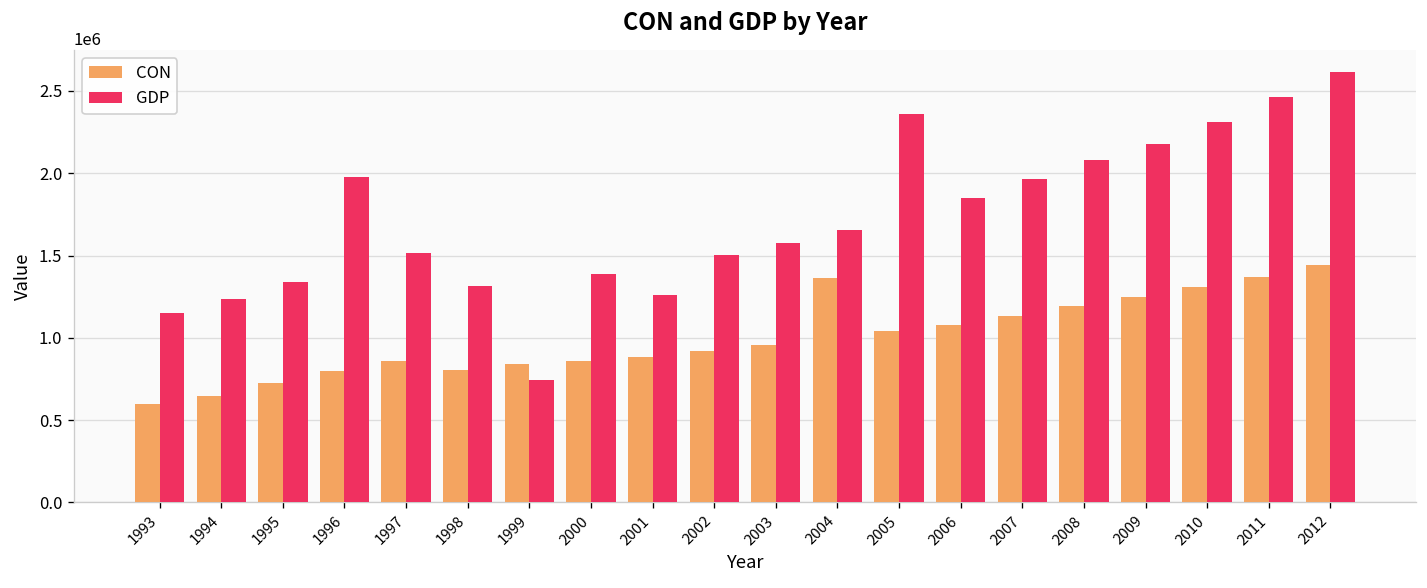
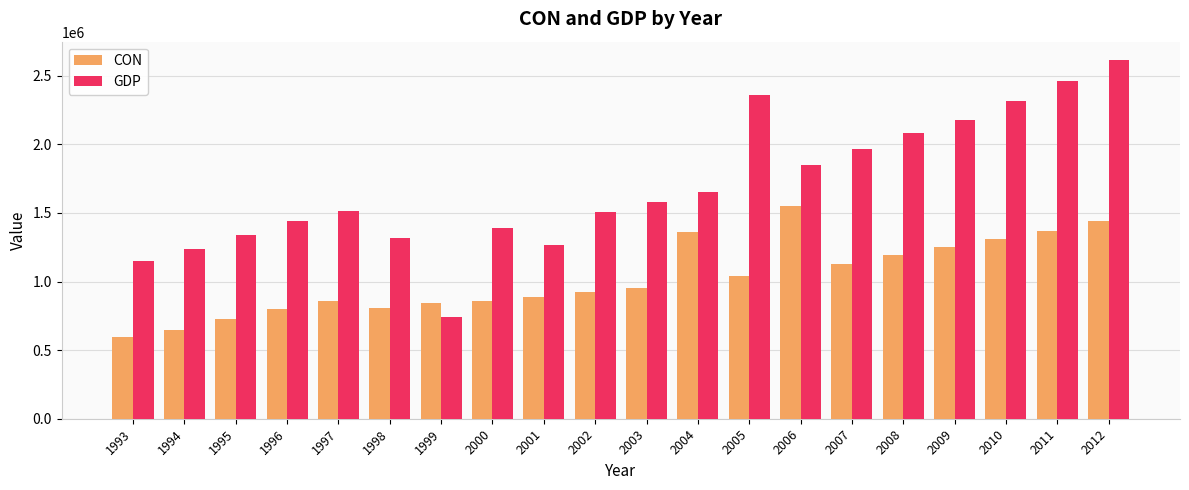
  {
    "CON": {
      "1993": 600000,
      "1994": 650000,
      "1995": 730000,
      "1996": 800000,
      "1997": 860000,
      "1998": 810000,
      "1999": 840000,
      "2000": 860000,
      "2001": 890000,
      "2002": 920000,
      "2003": 960000,
      "2004": 1360000,
      "2005": 1040000,
-     "2006": 1080000,
+     "2006": 1550000,
      "2007": 1130000,
      "2008": 1190000,
      "2009": 1250000,
      "2010": 1310000,
      "2011": 1370000,
      "2012": 1440000
    },
    "GDP": {
      "1993": 1150000,
      "1994": 1240000,
      "1995": 1340000,
-     "1996": 1980000,
+     "1996": 1440000,
      "1997": 1510000,
      "1998": 1310000,
      "1999": 740000,
      "2000": 1390000,
      "2001": 1260000,
      "2002": 1510000,
      "2003": 1580000,
      "2004": 1660000,
      "2005": 2360000,
      "2006": 1850000,
      "2007": 1960000,
      "2008": 2080000,
      "2009": 2180000,
      "2010": 2310000,
      "2011": 2460000,
      "2012": 2620000
    }
  }
